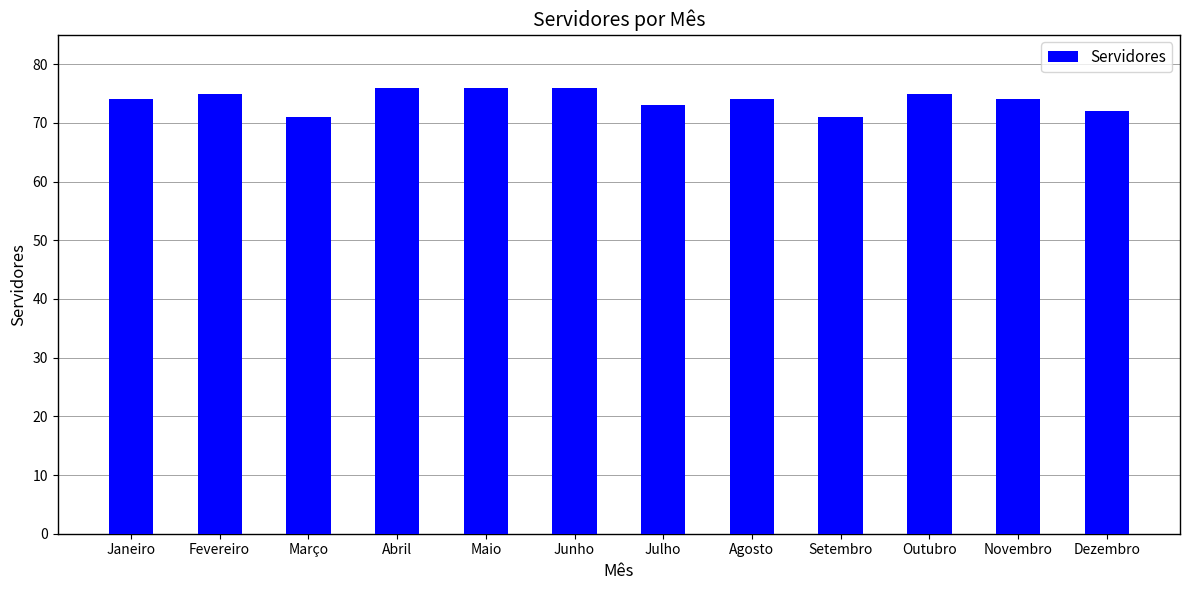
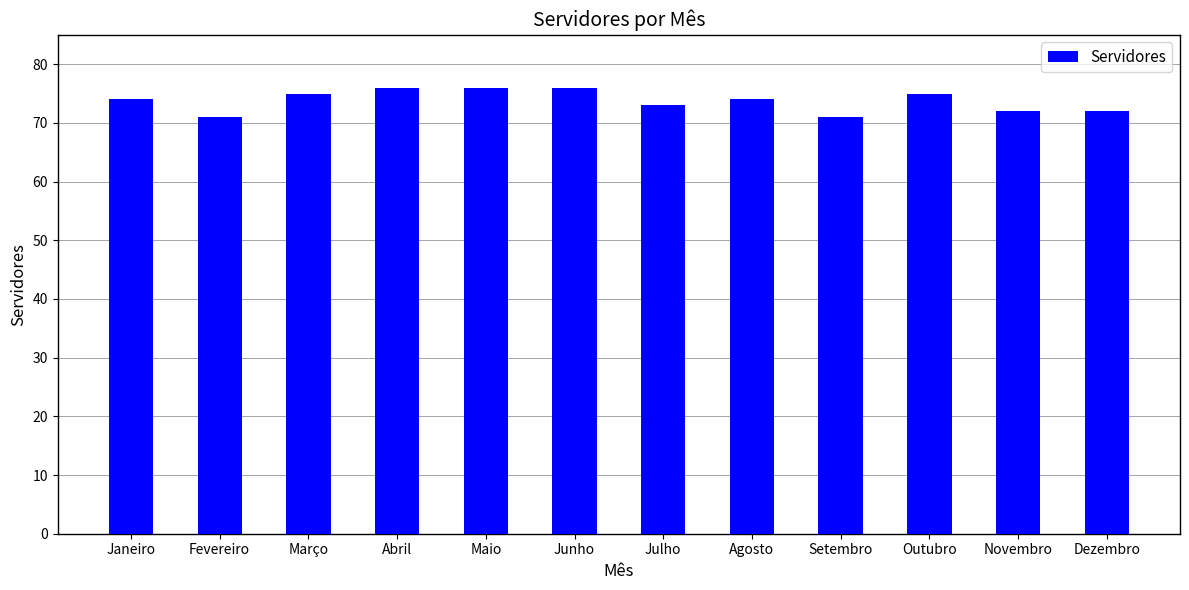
  {
    "Janeiro": 74,
-   "Fevereiro": 75,
-   "Março": 71,
+   "Fevereiro": 71,
+   "Março": 75,
    "Abril": 76,
    "Maio": 76,
    "Junho": 76,
    "Julho": 73,
    "Agosto": 74,
    "Setembro": 71,
    "Outubro": 75,
-   "Novembro": 74,
+   "Novembro": 72,
    "Dezembro": 72
  }
